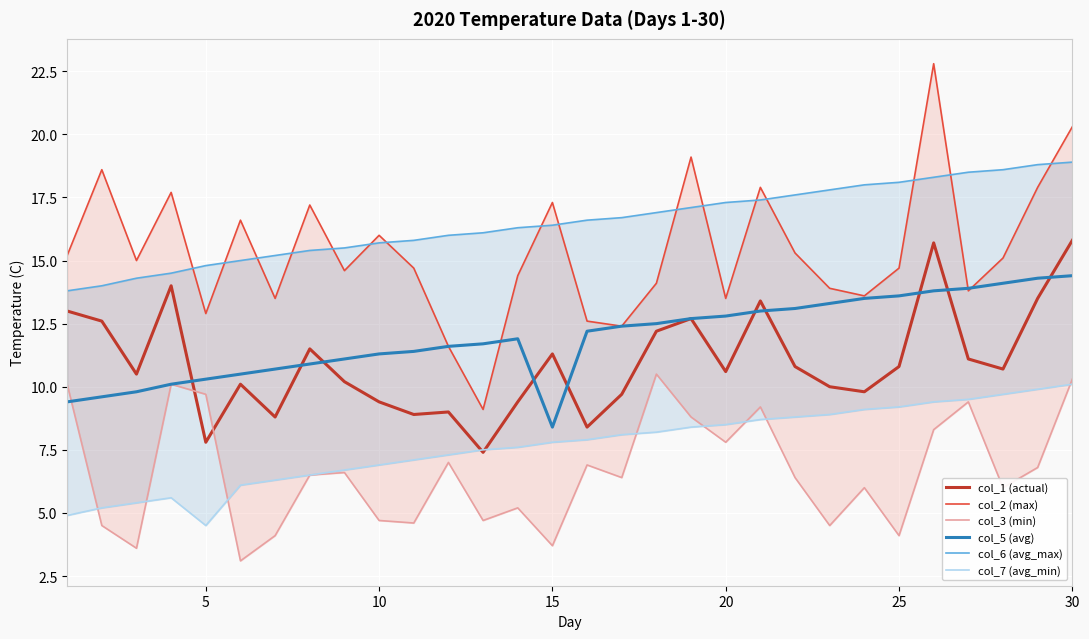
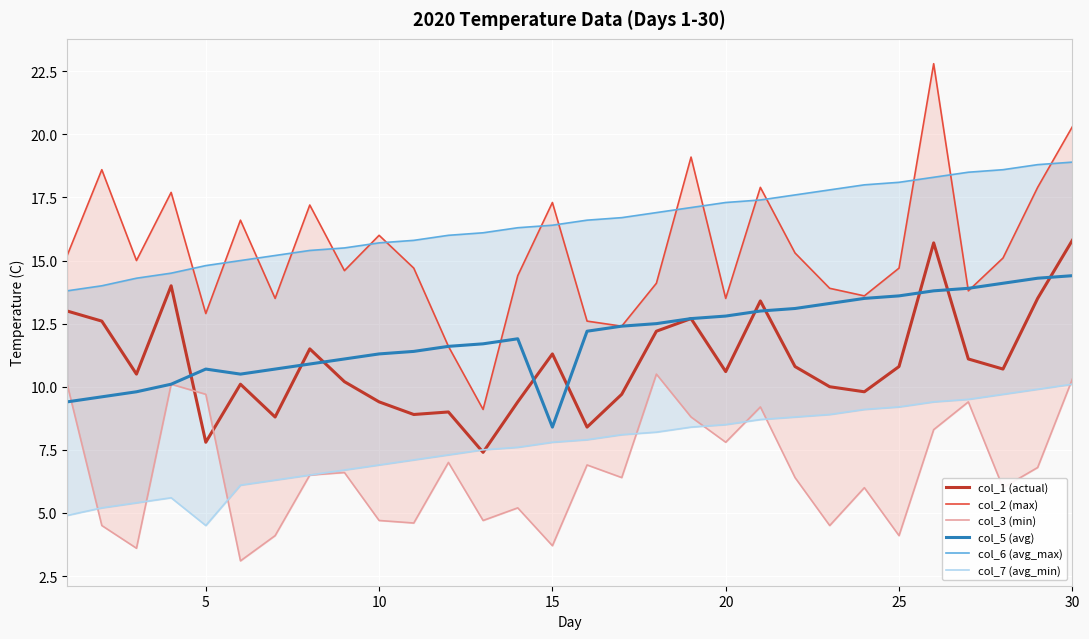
  {
    "col_3 (min)": {
      "5": 9.7,
      "10": 4.7,
      "15": 3.7,
      "20": 7.8,
      "25": 4.1,
      "30": 10.3
    },
    "col_5 (avg)": {
-     "5": 10.3,
+     "5": 10.7,
      "10": 11.3,
      "15": 8.4,
      "20": 12.8,
      "25": 13.6,
      "30": 14.4
    },
    "col_6 (avg_max)": {
      "5": 14.8,
      "10": 15.7,
      "15": 16.4,
      "20": 17.3,
      "25": 18.1,
      "30": 18.9
    },
    "col_7 (avg_min)": {
      "5": 4.5,
      "10": 6.9,
      "15": 7.8,
      "20": 8.5,
      "25": 9.2,
      "30": 10.1
    }
  }
